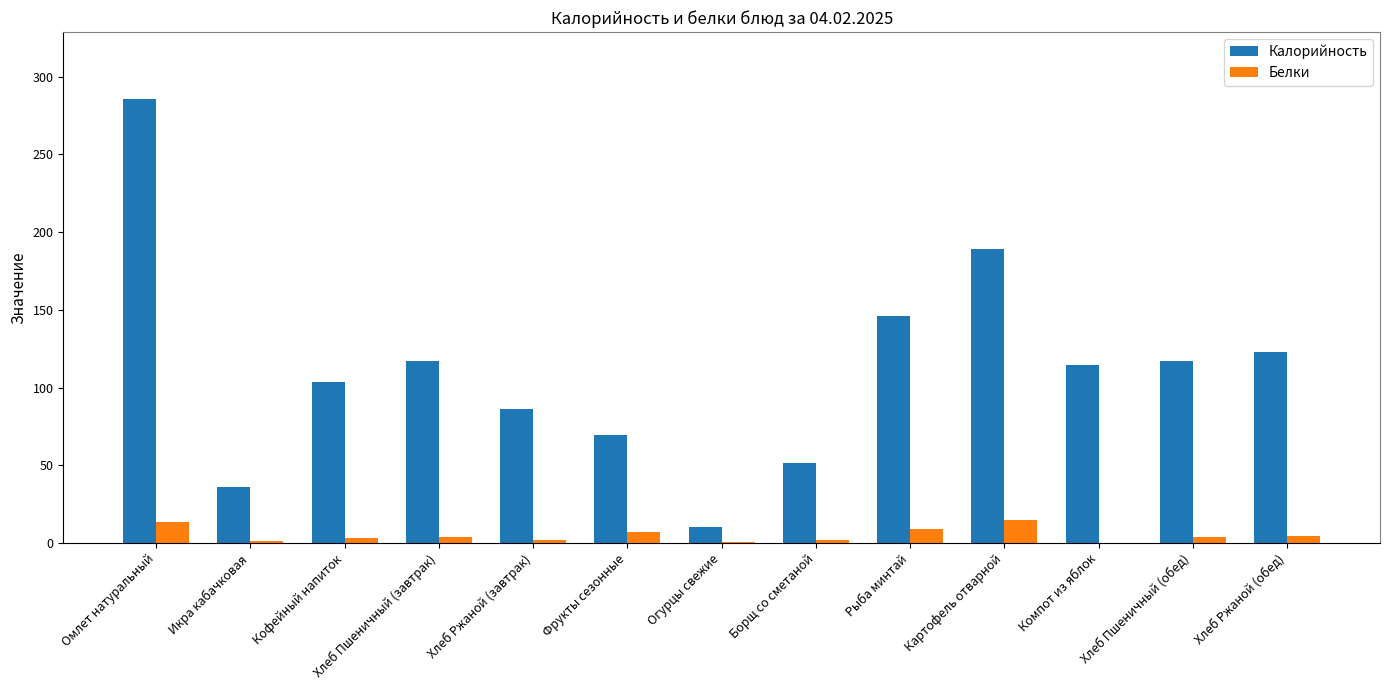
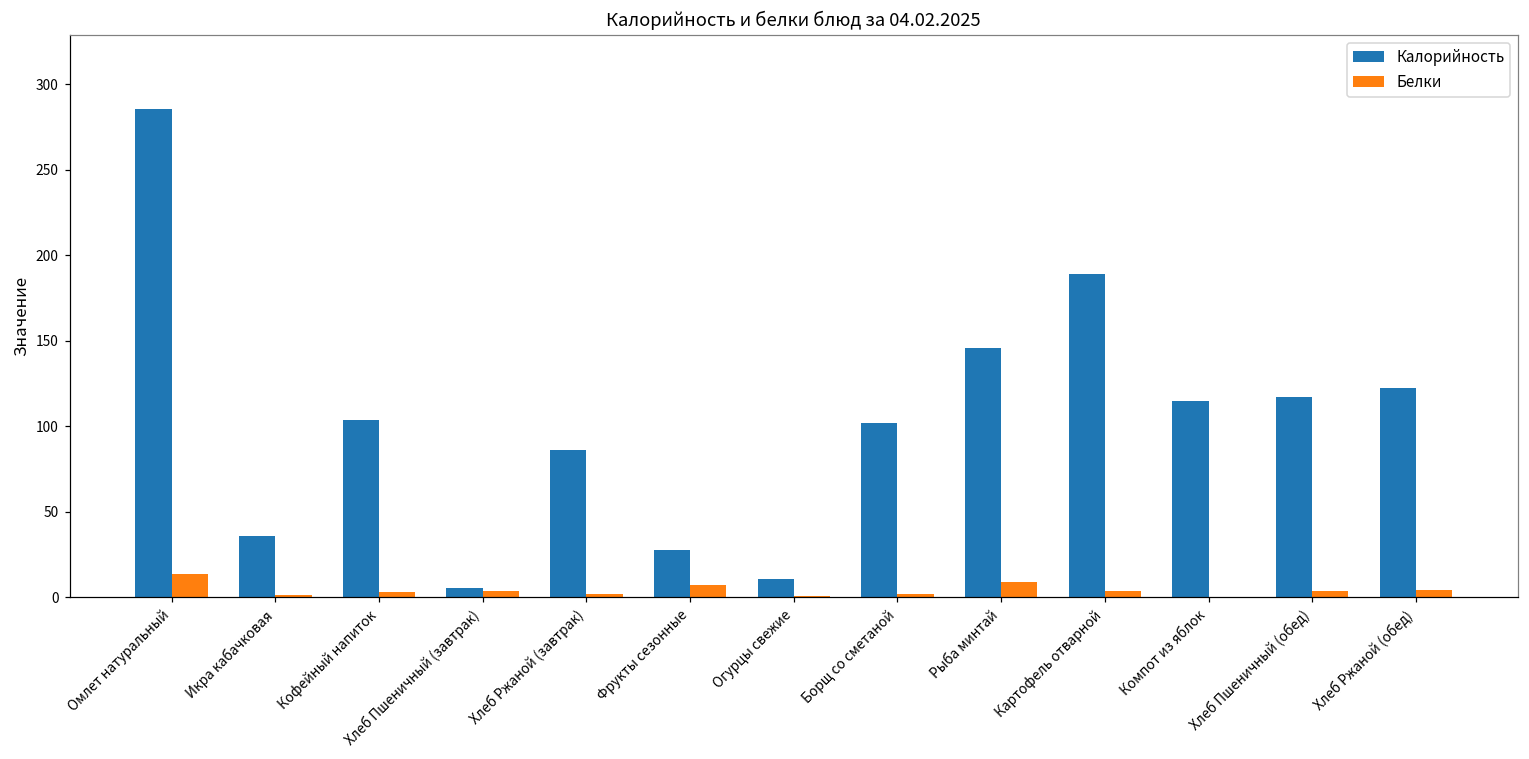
  {
    "Калорийность": {
      "Омлет натуральный": 286,
      "Икра кабачковая": 36,
      "Кофейный напиток": 104,
-     "Хлеб Пшеничный (завтрак)": 117,
+     "Хлеб Пшеничный (завтрак)": 5,
      "Хлеб Ржаной (завтрак)": 86,
-     "Фрукты сезонные": 70,
+     "Фрукты сезонные": 28,
      "Огурцы свежие": 11,
-     "Борщ со сметаной": 51,
+     "Борщ со сметаной": 102,
      "Рыба минтай": 146,
      "Картофель отварной": 189,
      "Компот из яблок": 115,
      "Хлеб Пшеничный (обед)": 117,
      "Хлеб Ржаной (обед)": 123
    },
    "Белки": {
      "Омлет натуральный": 14,
      "Кофейный напиток": 3,
      "Хлеб Пшеничный (завтрак)": 4,
      "Хлеб Ржаной (завтрак)": 2,
      "Фрукты сезонные": 7,
      "Борщ со сметаной": 2,
      "Рыба минтай": 9,
-     "Картофель отварной": 15,
+     "Картофель отварной": 4,
      "Хлеб Пшеничный (обед)": 4,
      "Хлеб Ржаной (обед)": 4
    }
  }
